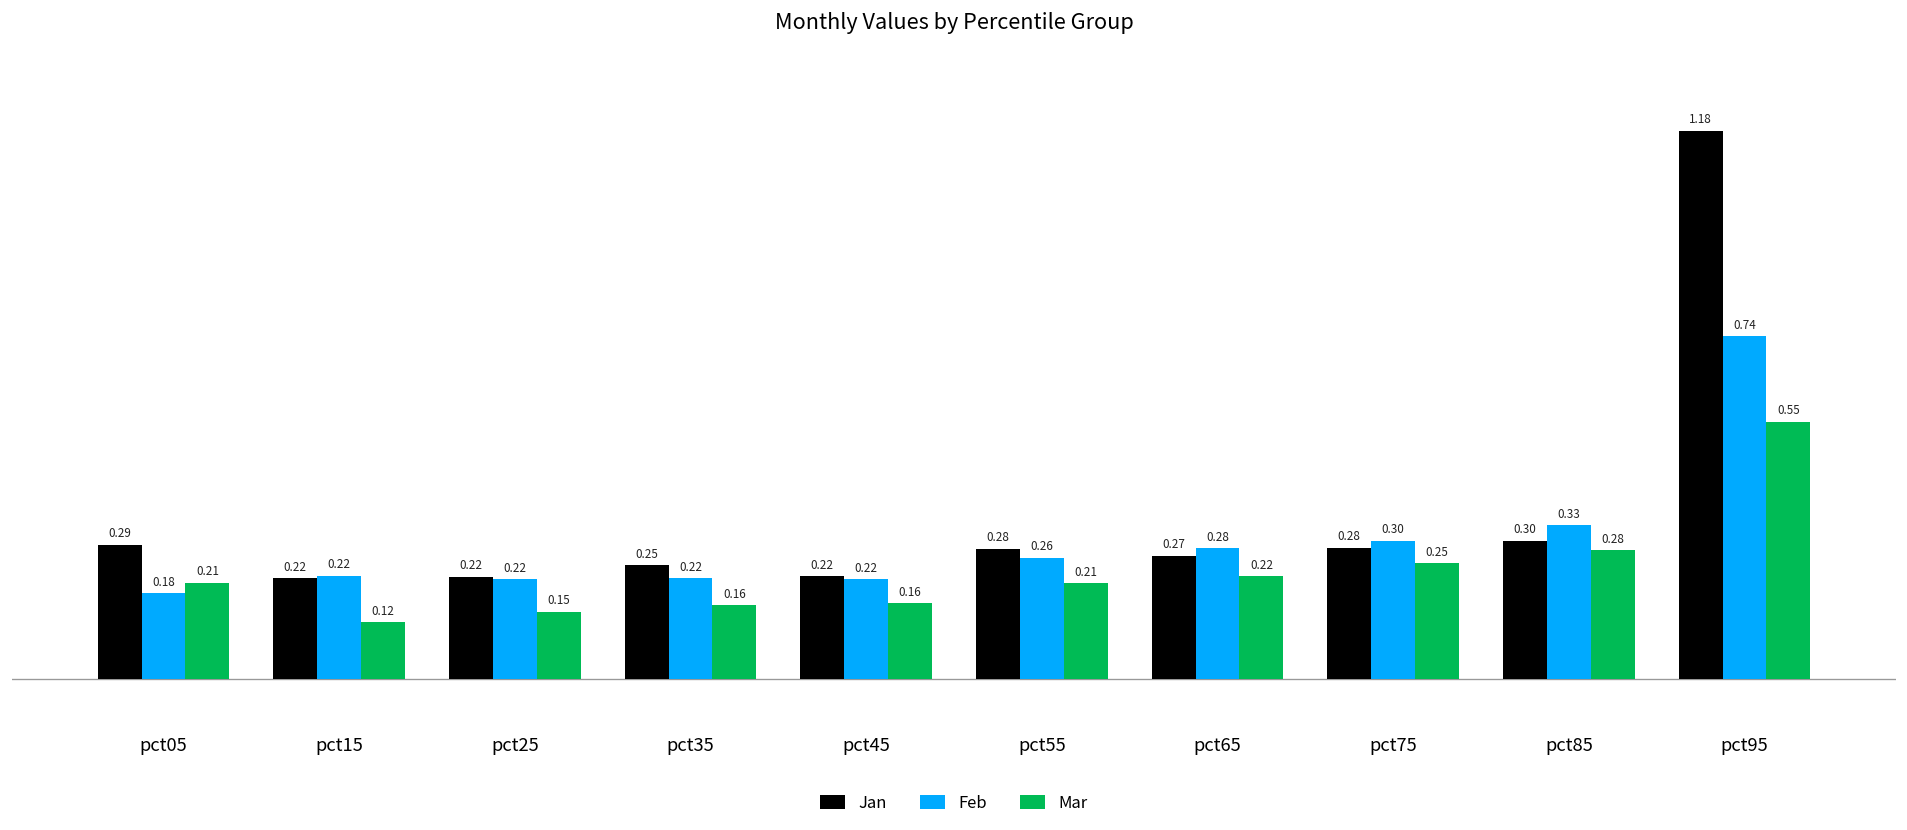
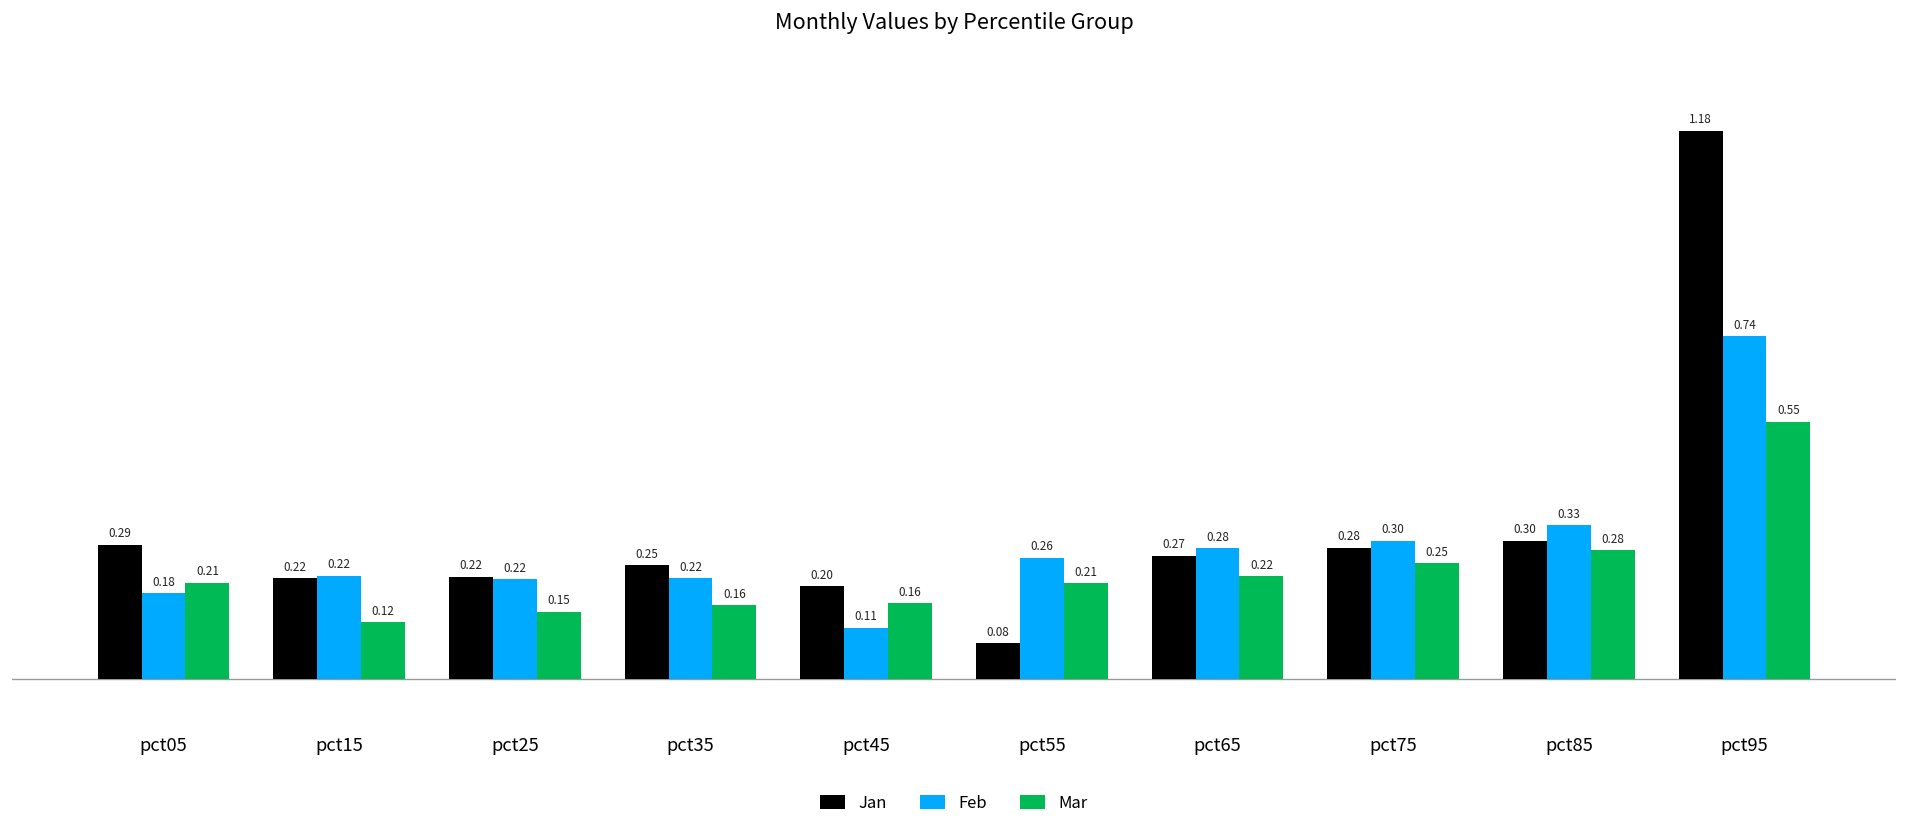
  {
    "Jan": {
      "pct05": 0.29,
      "pct15": 0.22,
      "pct25": 0.22,
      "pct35": 0.25,
-     "pct45": 0.22,
-     "pct55": 0.28,
+     "pct45": 0.20,
+     "pct55": 0.08,
      "pct65": 0.27,
      "pct75": 0.28,
      "pct85": 0.30,
      "pct95": 1.18
    },
    "Feb": {
      "pct05": 0.18,
      "pct15": 0.22,
      "pct25": 0.22,
      "pct35": 0.22,
-     "pct45": 0.22,
+     "pct45": 0.11,
      "pct55": 0.26,
      "pct65": 0.28,
      "pct75": 0.30,
      "pct85": 0.33,
      "pct95": 0.74
    },
    "Mar": {
      "pct05": 0.21,
      "pct15": 0.12,
      "pct25": 0.15,
      "pct35": 0.16,
      "pct45": 0.16,
      "pct55": 0.21,
      "pct65": 0.22,
      "pct75": 0.25,
      "pct85": 0.28,
      "pct95": 0.55
    }
  }
